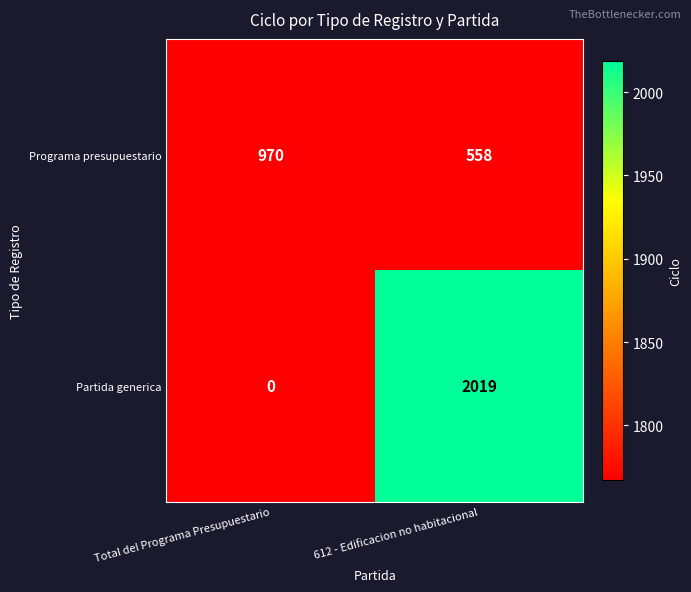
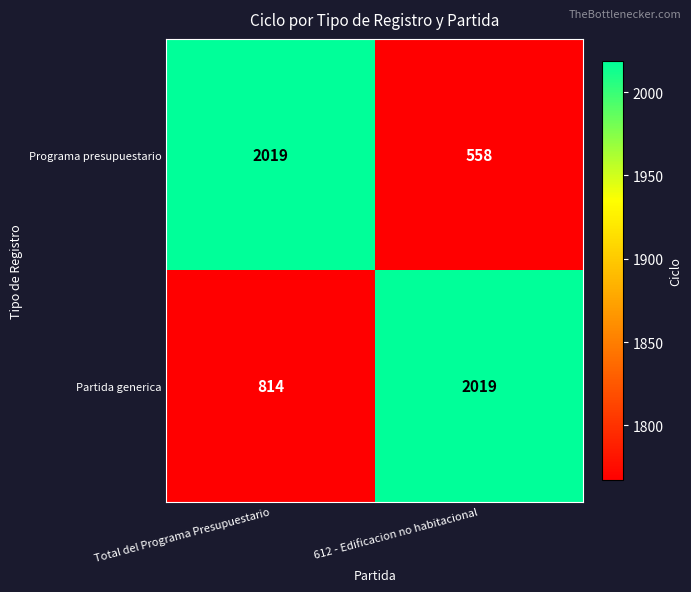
  {
    "Programa presupuestario": {
-     "Total del Programa Presupuestario": 970,
+     "Total del Programa Presupuestario": 2019,
      "612 - Edificacion no habitacional": 558
    },
    "Partida generica": {
-     "Total del Programa Presupuestario": 0,
+     "Total del Programa Presupuestario": 814,
      "612 - Edificacion no habitacional": 2019
    }
  }
